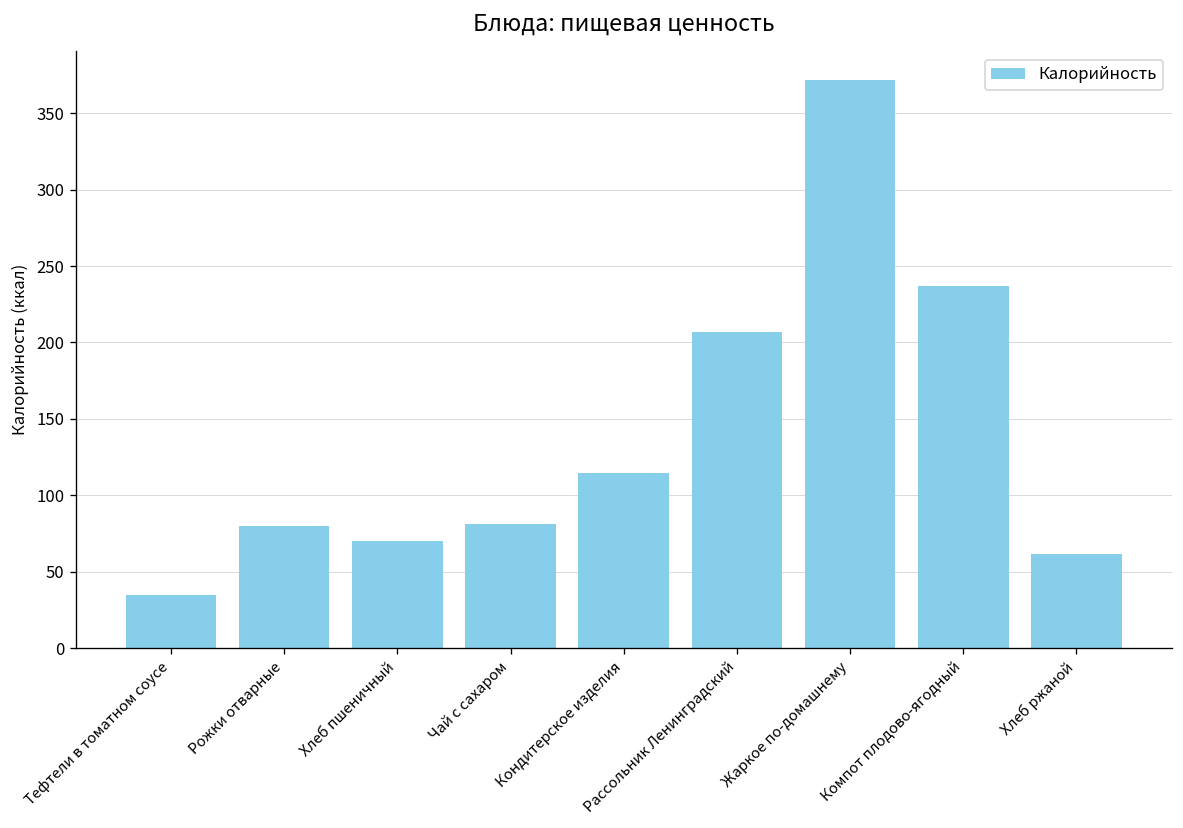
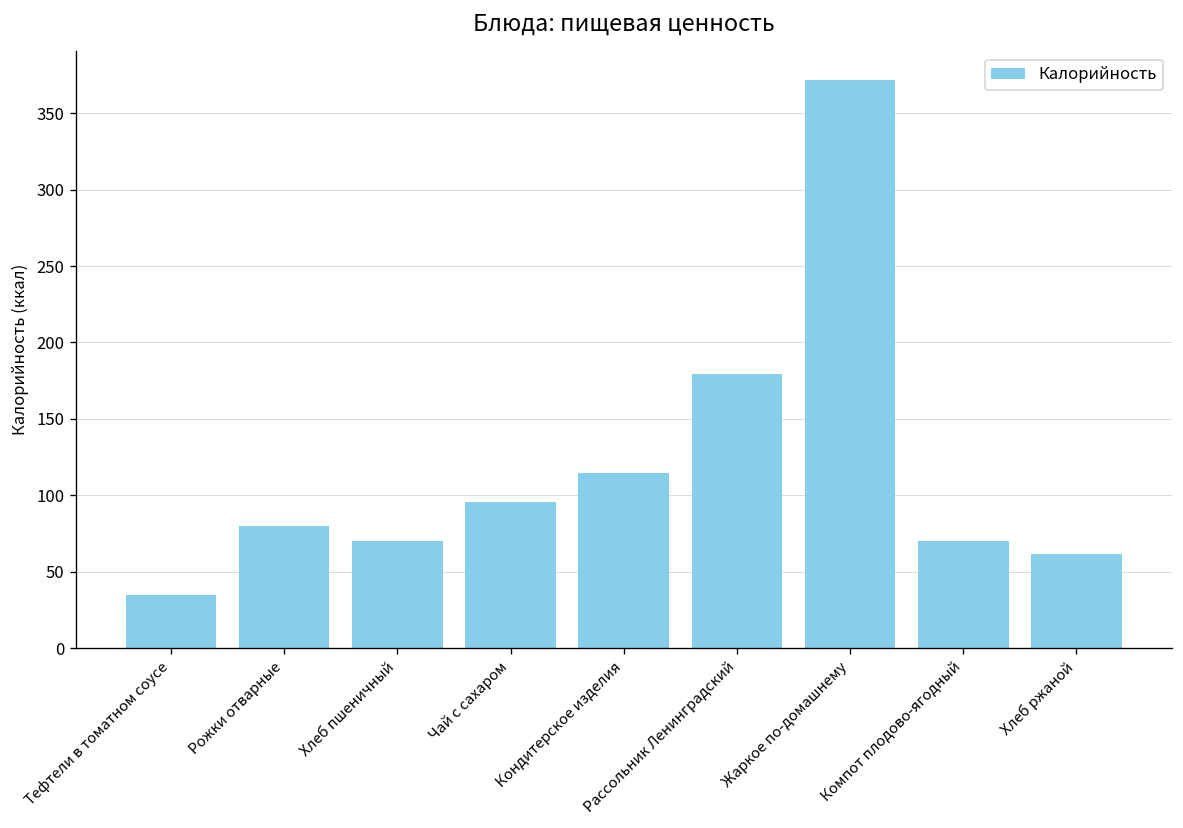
  {
    "Тефтели в томатном соусе": 35,
    "Рожки отварные": 80,
    "Хлеб пшеничный": 70,
-   "Чай с сахаром": 81,
+   "Чай с сахаром": 96,
    "Кондитерское изделия": 115,
-   "Рассольник Ленинградский": 207,
+   "Рассольник Ленинградский": 179,
    "Жаркое по-домашнему": 372,
-   "Компот плодово-ягодный": 237,
+   "Компот плодово-ягодный": 70,
    "Хлеб ржаной": 62
  }
